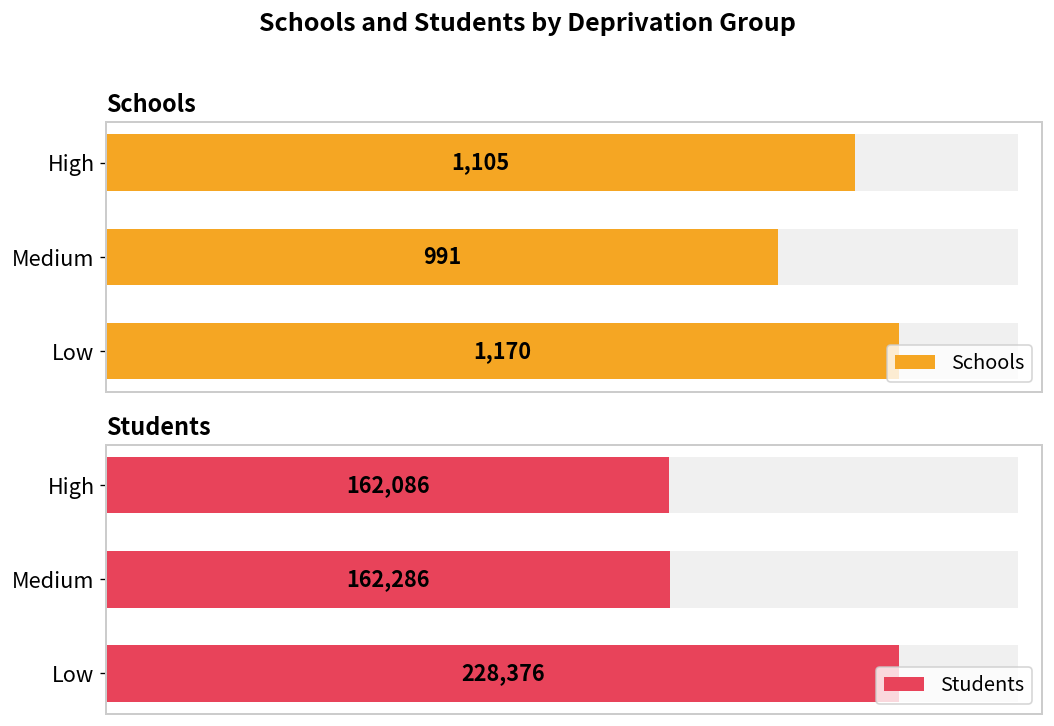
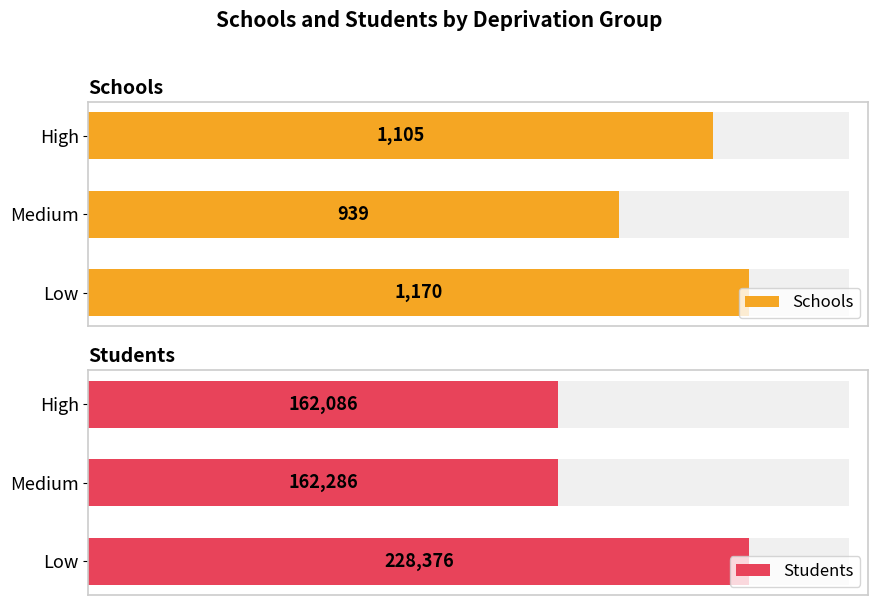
  {
    "Schools": {
      "Schools": {
-       "Medium": 991
+       "Medium": 939
      }
    }
  }
